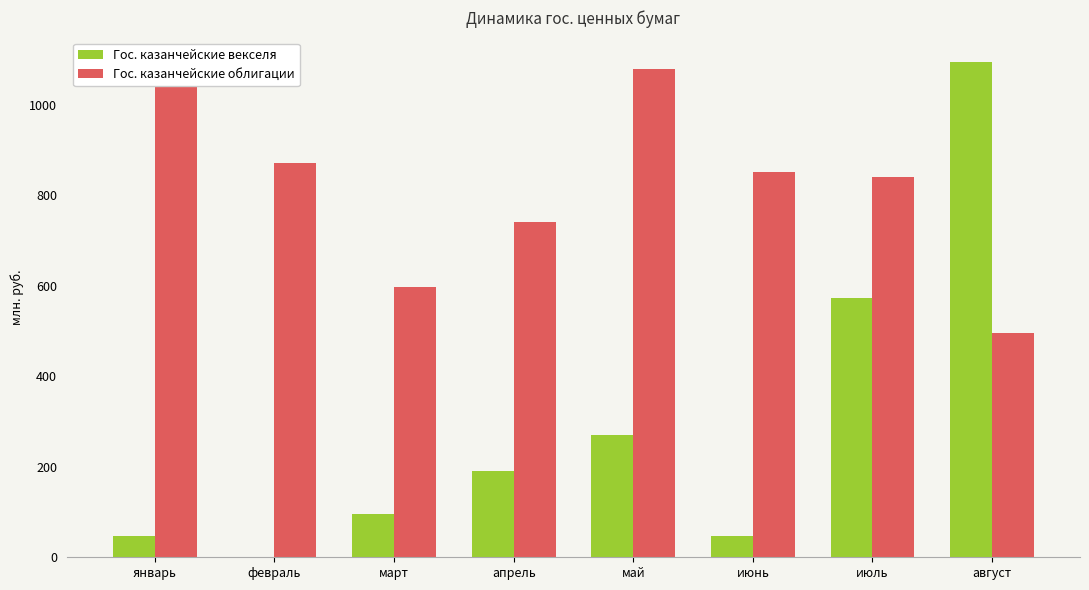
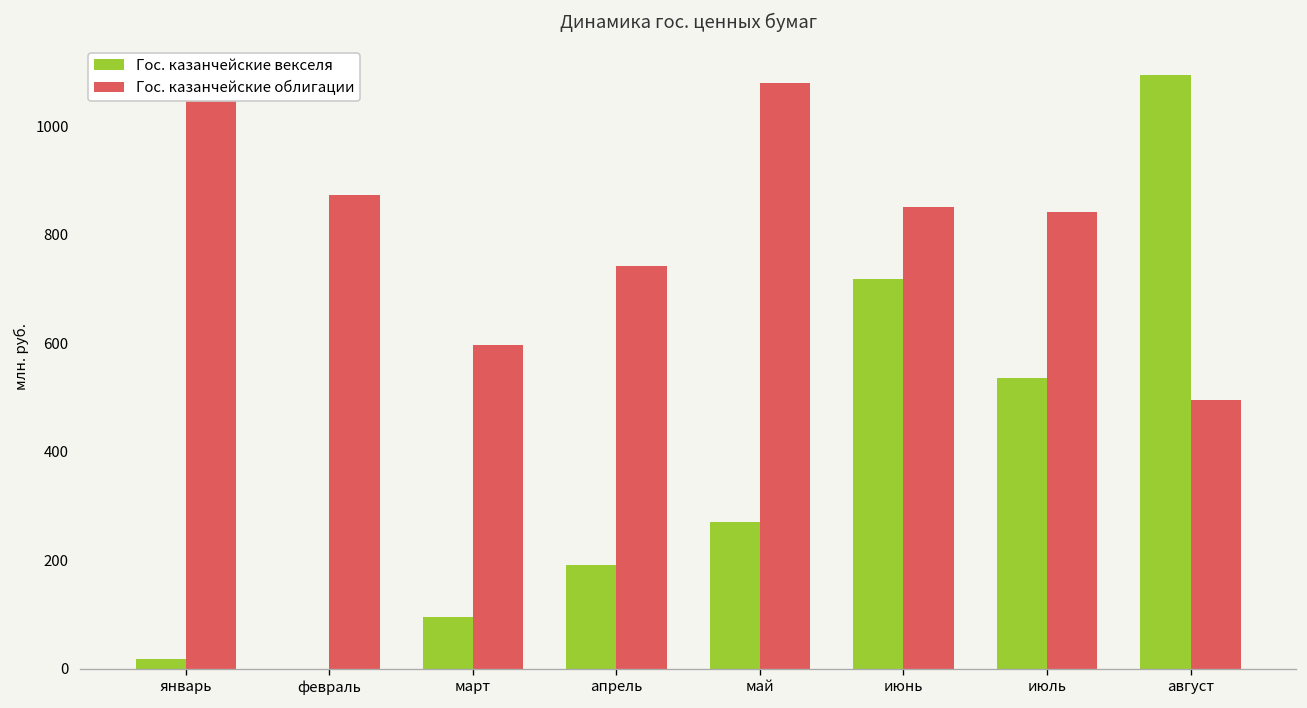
  {
    "Гос. казанчейские векселя": {
-     "январь": 50,
+     "январь": 20,
      "февраль": 0,
      "март": 100,
      "апрель": 190,
      "май": 270,
-     "июнь": 50,
-     "июль": 570,
+     "июнь": 720,
+     "июль": 540,
      "август": 1090
    },
    "Гос. казанчейские облигации": {
      "февраль": 870,
      "март": 600,
      "апрель": 740,
      "май": 1080,
      "июнь": 850,
      "июль": 840,
      "август": 490
    }
  }
